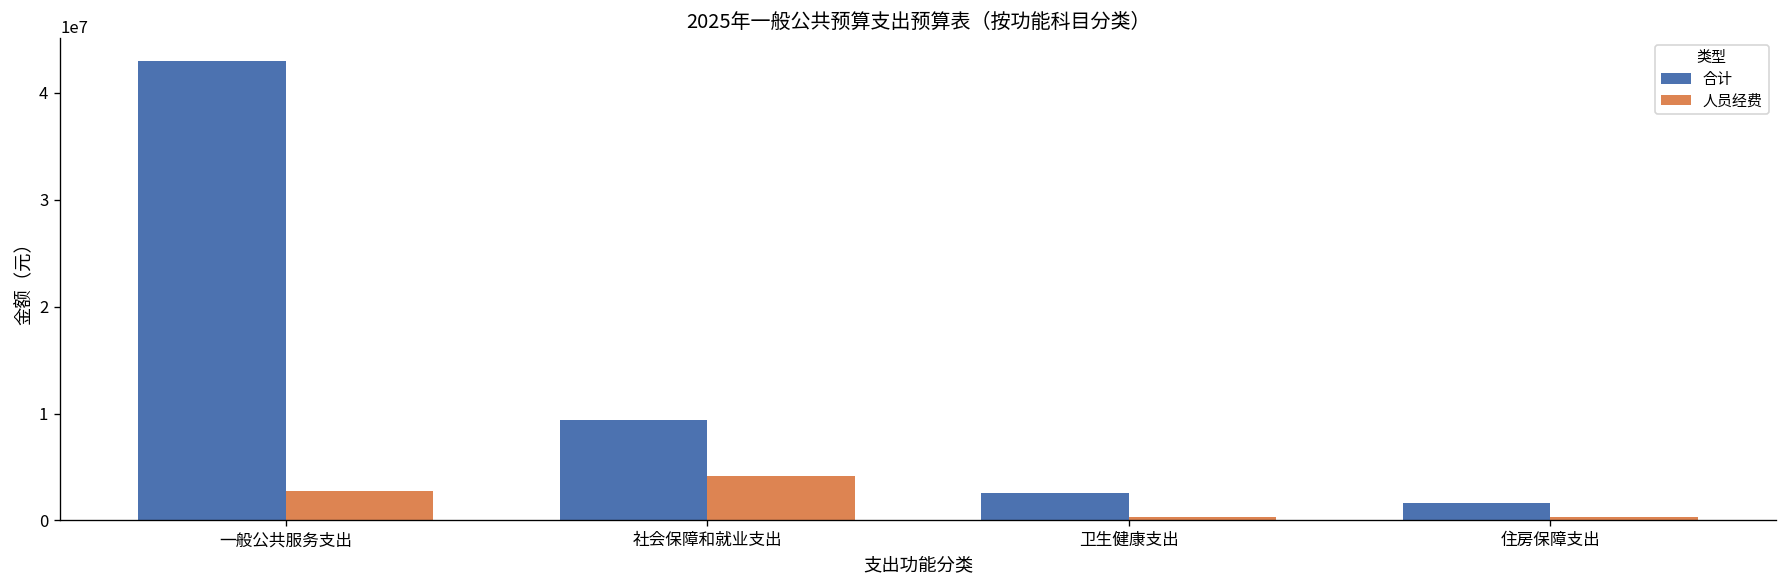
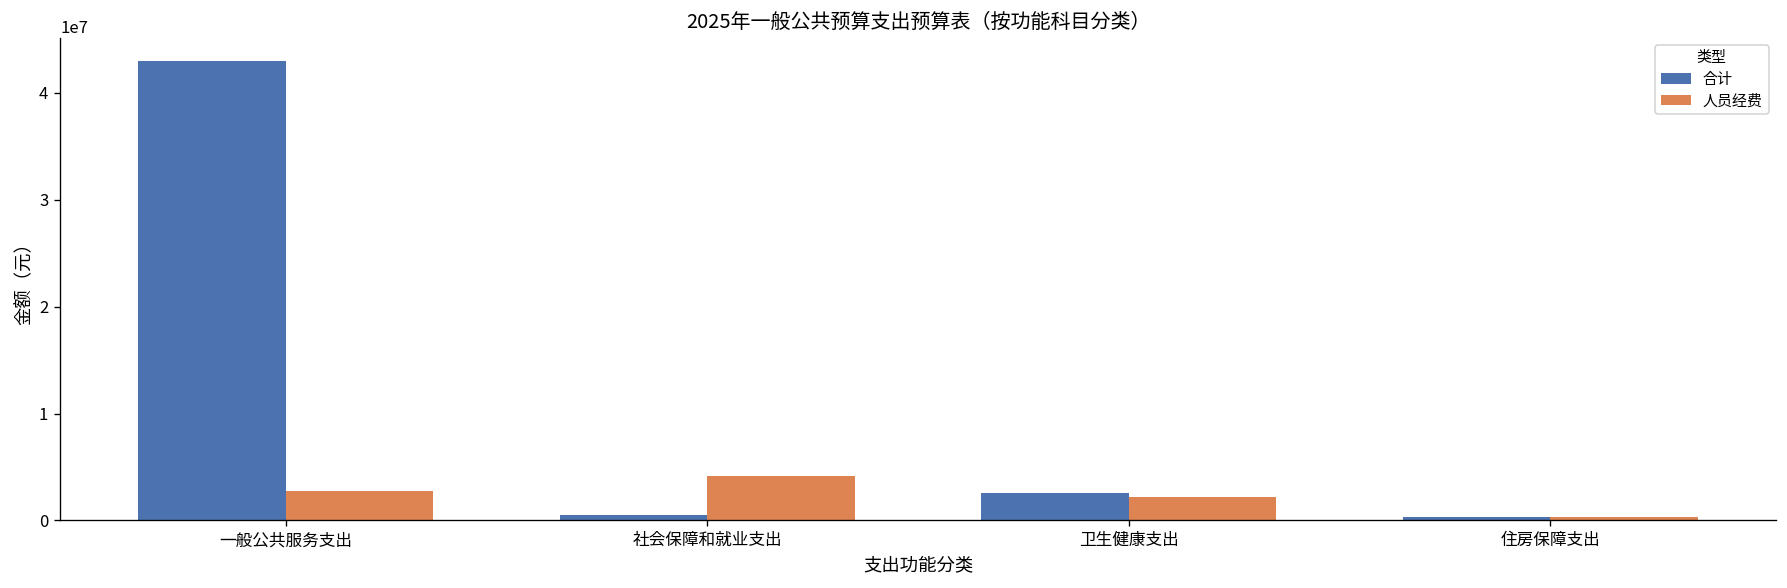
  {
    "合计": {
      "一般公共服务支出": 43000000,
-     "社会保障和就业支出": 9000000,
+     "社会保障和就业支出": 0,
      "卫生健康支出": 3000000,
-     "住房保障支出": 2000000
+     "住房保障支出": 0
    },
    "人员经费": {
      "一般公共服务支出": 3000000,
      "社会保障和就业支出": 4000000,
-     "卫生健康支出": 0,
+     "卫生健康支出": 2000000,
      "住房保障支出": 0
    }
  }
